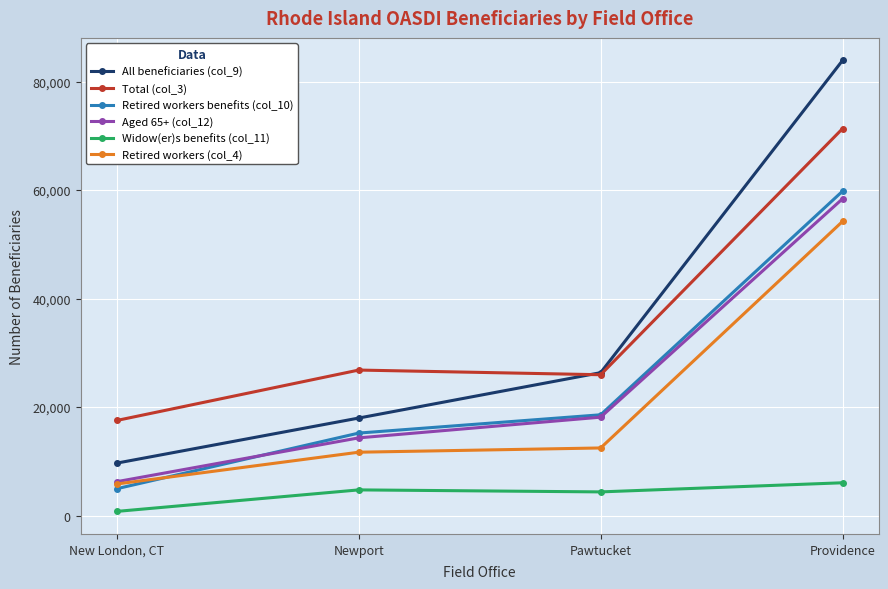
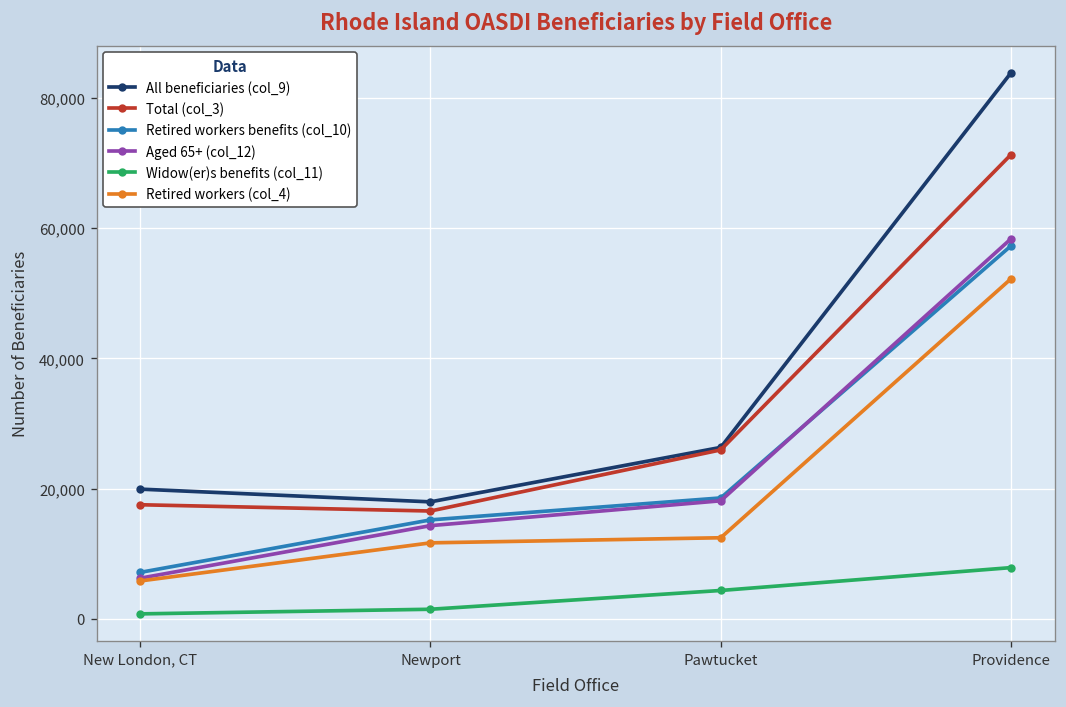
  {
    "All beneficiaries (col_9)": {
-     "New London, CT": "10,000",
+     "New London, CT": "20,000",
      "Newport": "18,000",
      "Providence": "84,000"
    },
    "Total (col_3)": {
      "New London, CT": "18,000",
-     "Newport": "27,000",
+     "Newport": "17,000",
      "Providence": "71,000"
    },
    "Retired workers benefits (col_10)": {
-     "New London, CT": "5,000",
+     "New London, CT": "7,000",
      "Newport": "15,000",
-     "Providence": "60,000"
+     "Providence": "57,000"
    },
    "Aged 65+ (col_12)": {
      "Newport": "14,000",
      "Providence": "58,000"
    },
    "Widow(er)s benefits (col_11)": {
      "New London, CT": "1,000",
-     "Newport": "5,000",
+     "Newport": "1,000",
      "Pawtucket": "4,000",
-     "Providence": "6,000"
+     "Providence": "8,000"
    },
    "Retired workers (col_4)": {
      "Newport": "12,000",
      "Pawtucket": "12,000",
-     "Providence": "54,000"
+     "Providence": "52,000"
    }
  }
